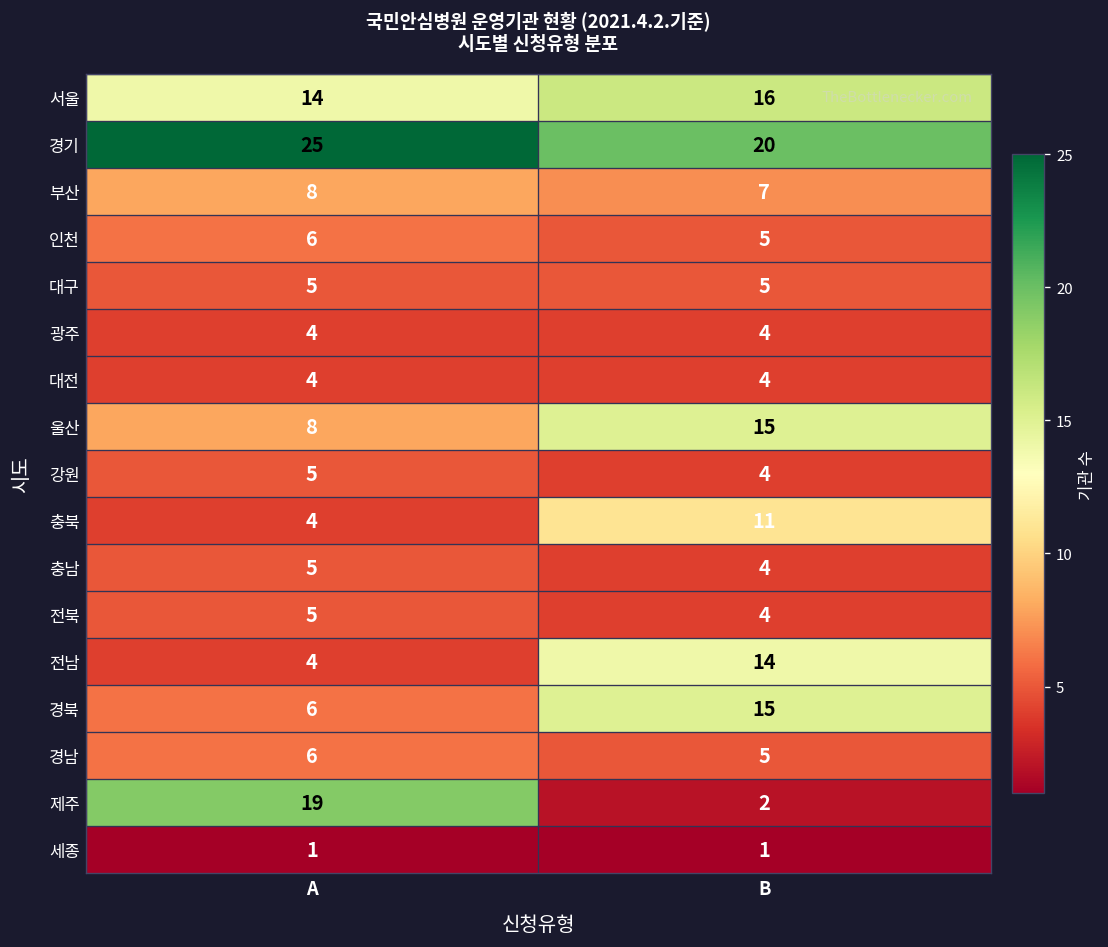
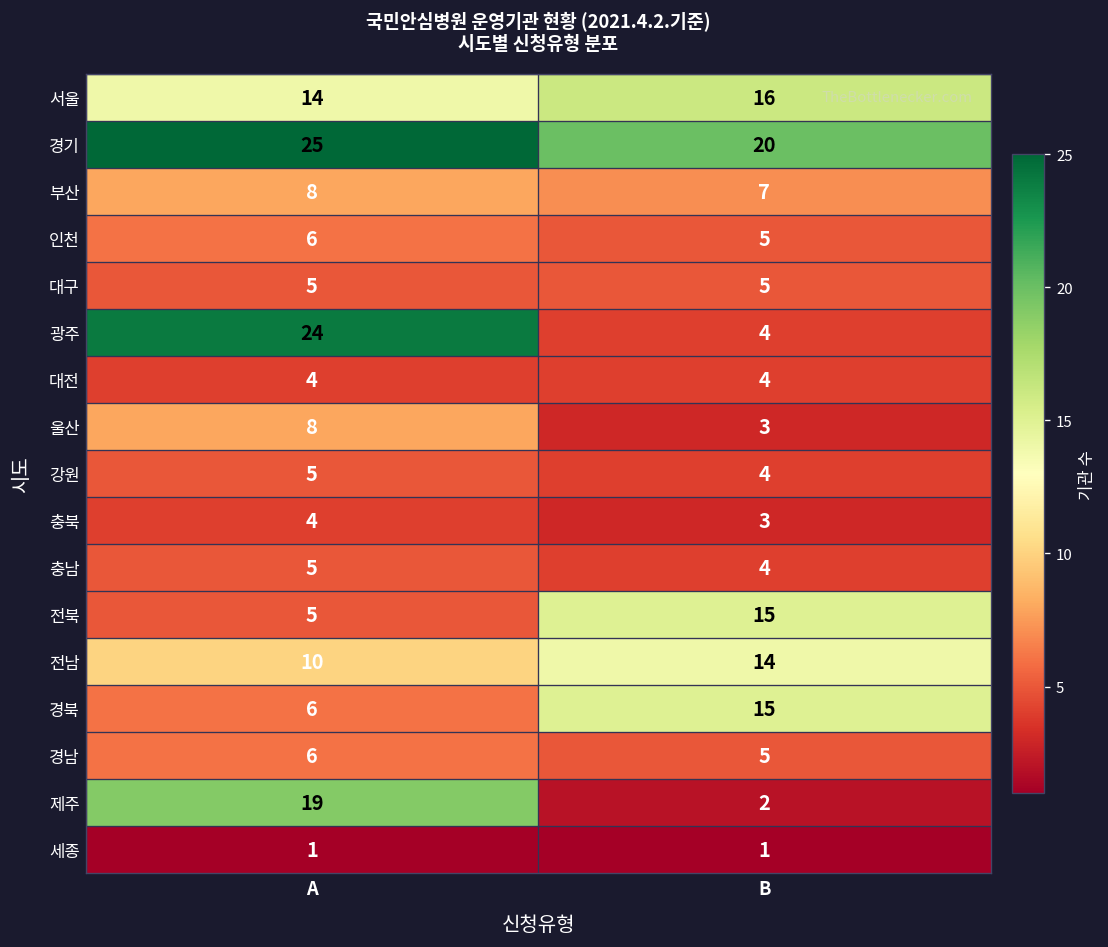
  {
    "서울": {
      "A": 14
    },
    "경기": {
      "A": 25,
      "B": 20
    },
    "부산": {
      "A": 8,
      "B": 7
    },
    "인천": {
      "A": 6,
      "B": 5
    },
    "대구": {
      "A": 5,
      "B": 5
    },
    "광주": {
-     "A": 4,
+     "A": 24,
      "B": 4
    },
    "대전": {
      "A": 4,
      "B": 4
    },
    "울산": {
      "A": 8,
-     "B": 15
+     "B": 3
    },
    "강원": {
      "A": 5,
      "B": 4
    },
    "충북": {
      "A": 4,
-     "B": 11
+     "B": 3
    },
    "충남": {
      "A": 5,
      "B": 4
    },
    "전북": {
      "A": 5,
-     "B": 4
+     "B": 15
    },
    "전남": {
-     "A": 4,
+     "A": 10,
      "B": 14
    },
    "경북": {
      "A": 6,
      "B": 15
    },
    "경남": {
      "A": 6,
      "B": 5
    },
    "제주": {
      "A": 19,
      "B": 2
    },
    "세종": {
      "A": 1,
      "B": 1
    }
  }
